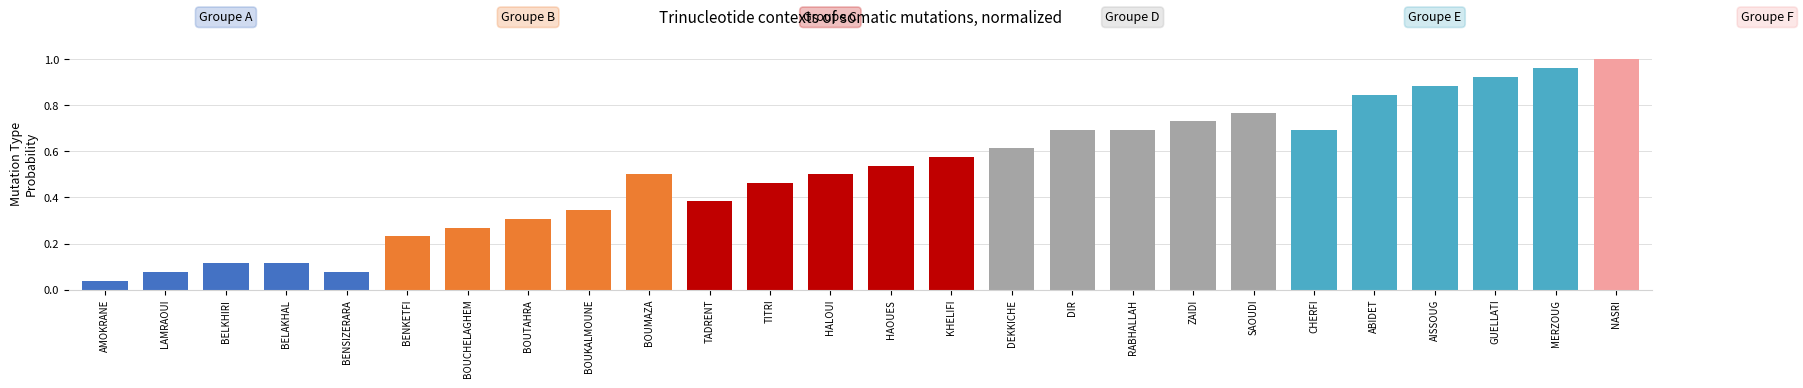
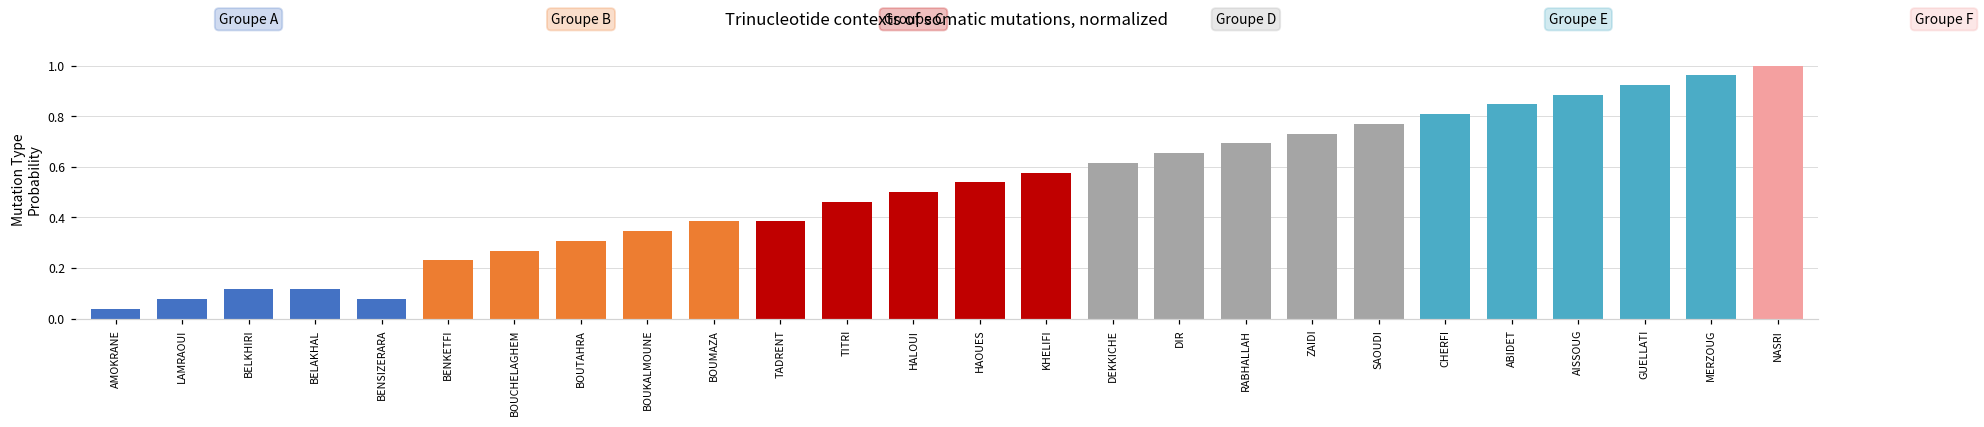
  {
    "AMOKRANE": 0.04,
    "LAMRAOUI": 0.08,
    "BELKHIRI": 0.12,
    "BELAKHAL": 0.12,
    "BENSIZERARA": 0.08,
    "BENKETFI": 0.23,
    "BOUCHELAGHEM": 0.27,
    "BOUTAHRA": 0.31,
    "BOUKALMOUNE": 0.35,
-   "BOUMAZA": 0.50,
+   "BOUMAZA": 0.38,
    "TADRENT": 0.38,
    "TITRI": 0.46,
    "HALOUI": 0.50,
    "HAOUES": 0.54,
    "KHELIFI": 0.58,
    "DEKKICHE": 0.62,
-   "DIR": 0.69,
+   "DIR": 0.65,
    "RABHALLAH": 0.69,
    "ZAIDI": 0.73,
    "SAOUDI": 0.77,
-   "CHERFI": 0.69,
+   "CHERFI": 0.81,
    "ABIDET": 0.85,
    "AISSOUG": 0.88,
    "GUELLATI": 0.92,
    "MERZOUG": 0.96,
    "NASRI": 1.00
  }
